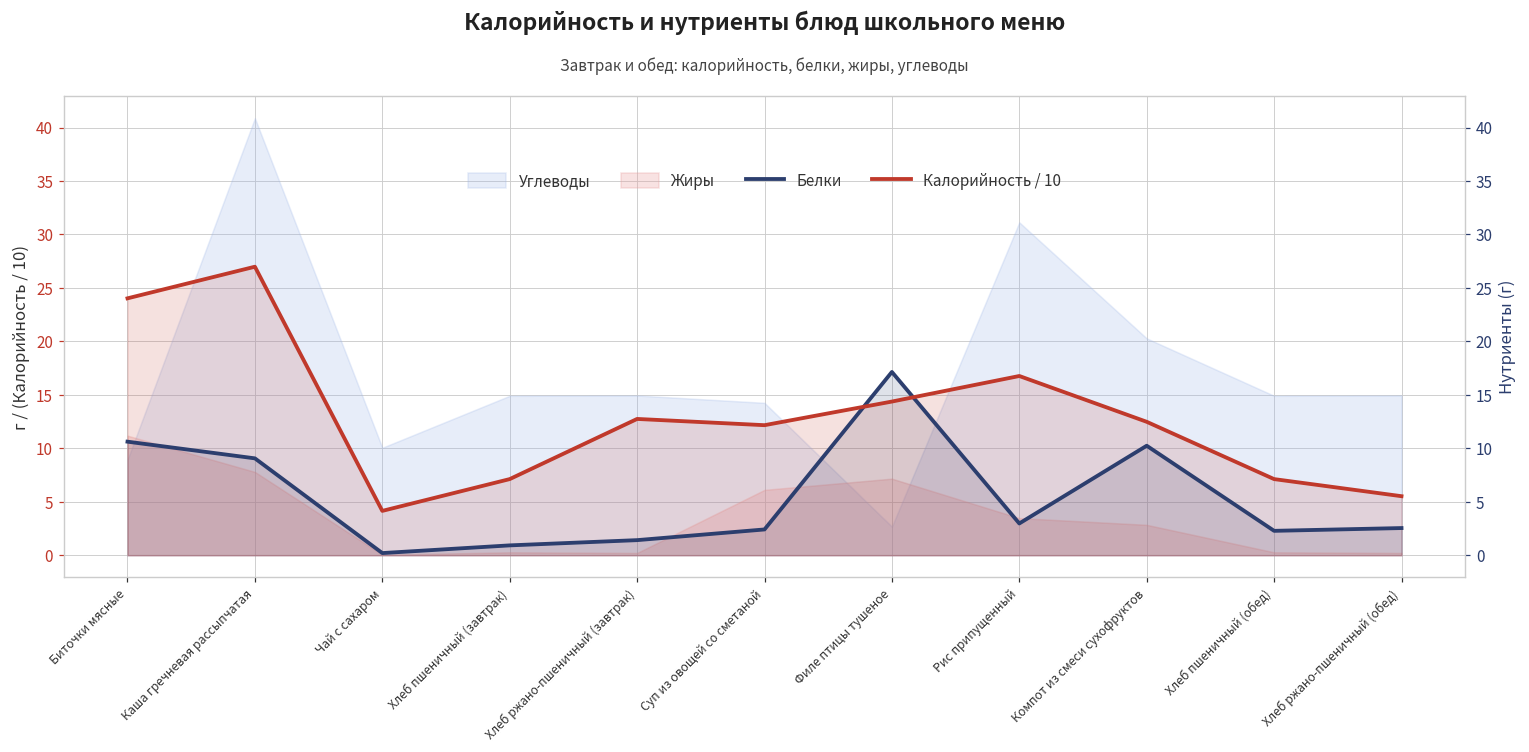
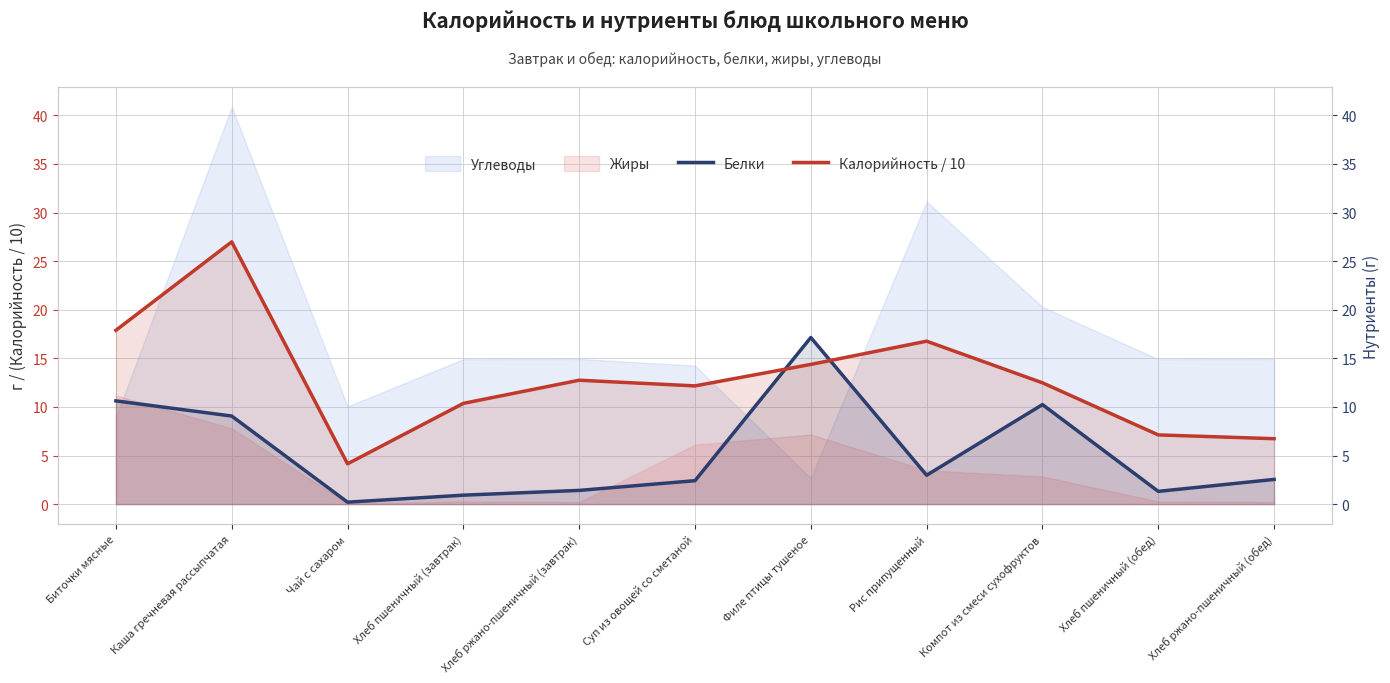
  {
    "Белки": {
      "Биточки мясные": 11,
      "Каша гречневая рассыпчатая": 9,
      "Хлеб пшеничный (завтрак)": 1,
      "Хлеб ржано-пшеничный (завтрак)": 1,
      "Суп из овощей со сметаной": 2,
      "Филе птицы тушеное": 17,
      "Рис припущенный": 3,
      "Компот из смеси сухофруктов": 10,
-     "Хлеб пшеничный (обед)": 2,
+     "Хлеб пшеничный (обед)": 1,
      "Хлеб ржано-пшеничный (обед)": 3
    },
    "Калорийность / 10": {
-     "Биточки мясные": 24,
+     "Биточки мясные": 18,
      "Каша гречневая рассыпчатая": 27,
      "Чай с сахаром": 4,
-     "Хлеб пшеничный (завтрак)": 7,
+     "Хлеб пшеничный (завтрак)": 10,
      "Хлеб ржано-пшеничный (завтрак)": 13,
      "Суп из овощей со сметаной": 12,
      "Филе птицы тушеное": 14,
      "Рис припущенный": 17,
      "Компот из смеси сухофруктов": 12,
      "Хлеб пшеничный (обед)": 7,
-     "Хлеб ржано-пшеничный (обед)": 6
+     "Хлеб ржано-пшеничный (обед)": 7
    }
  }
